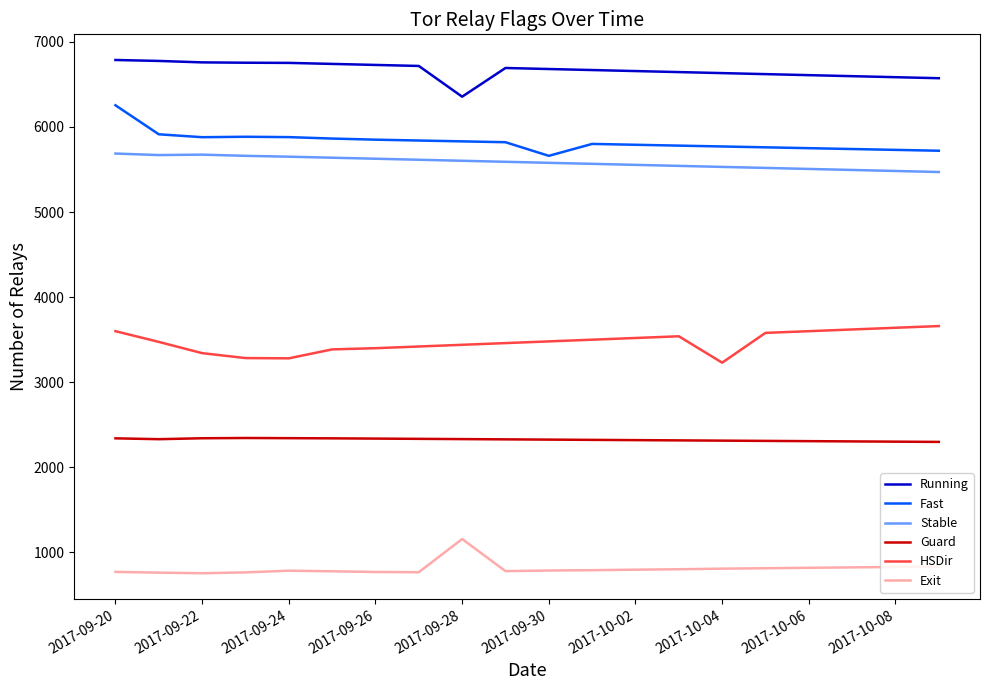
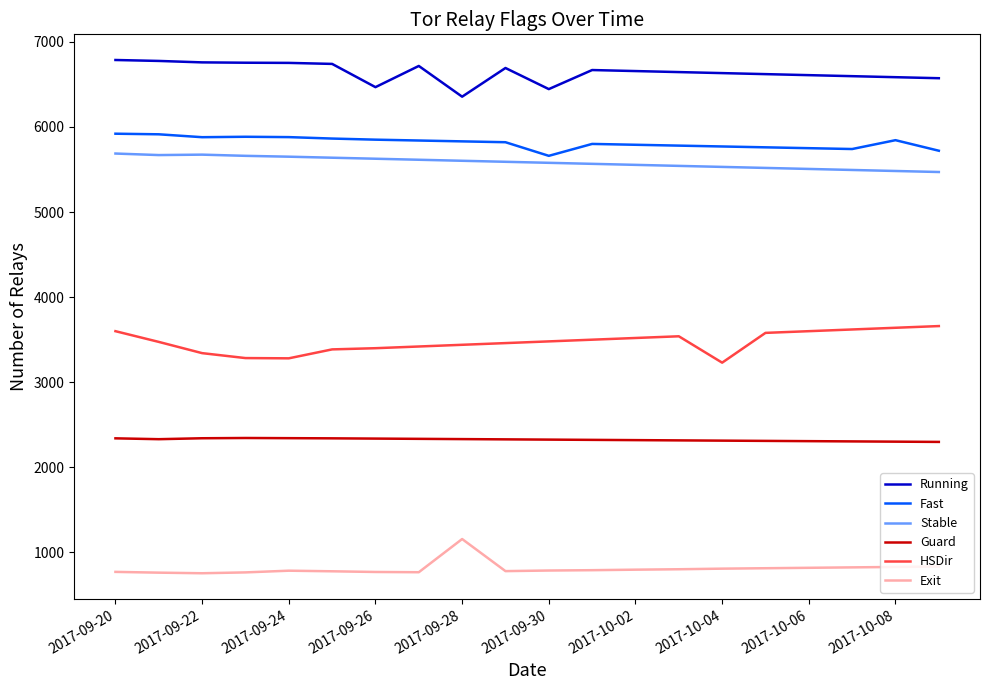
  {
    "Running": {
      "2017-09-20": 6800,
      "2017-09-22": 6800,
      "2017-09-24": 6800,
-     "2017-09-26": 6700,
+     "2017-09-26": 6500,
      "2017-09-28": 6400,
-     "2017-09-30": 6700,
+     "2017-09-30": 6400,
      "2017-10-02": 6700,
      "2017-10-04": 6600,
      "2017-10-06": 6600,
      "2017-10-08": 6600
    },
    "Fast": {
-     "2017-09-20": 6300,
+     "2017-09-20": 5900,
      "2017-09-22": 5900,
      "2017-09-24": 5900,
      "2017-09-26": 5900,
      "2017-09-28": 5800,
      "2017-09-30": 5700,
      "2017-10-02": 5800,
      "2017-10-04": 5800,
      "2017-10-06": 5800,
-     "2017-10-08": 5700
+     "2017-10-08": 5800
    },
    "Stable": {
      "2017-09-20": 5700,
      "2017-09-22": 5700,
      "2017-09-24": 5700,
      "2017-09-26": 5600,
      "2017-09-28": 5600,
      "2017-09-30": 5600,
      "2017-10-02": 5600,
      "2017-10-04": 5500,
      "2017-10-06": 5500,
      "2017-10-08": 5500
    },
    "Guard": {
      "2017-09-20": 2300,
      "2017-09-22": 2300,
      "2017-09-24": 2300,
      "2017-09-26": 2300,
      "2017-09-28": 2300,
      "2017-09-30": 2300,
      "2017-10-02": 2300,
      "2017-10-04": 2300,
      "2017-10-06": 2300,
      "2017-10-08": 2300
    },
    "HSDir": {
      "2017-09-20": 3600,
      "2017-09-22": 3300,
      "2017-09-24": 3300,
      "2017-09-26": 3400,
      "2017-09-28": 3400,
      "2017-09-30": 3500,
      "2017-10-02": 3500,
      "2017-10-04": 3200,
      "2017-10-06": 3600,
      "2017-10-08": 3600
    },
    "Exit": {
      "2017-09-20": 800,
      "2017-09-22": 800,
      "2017-09-24": 800,
      "2017-09-26": 800,
      "2017-09-28": 1200,
      "2017-09-30": 800,
      "2017-10-02": 800,
      "2017-10-04": 800,
      "2017-10-06": 800
    }
  }
